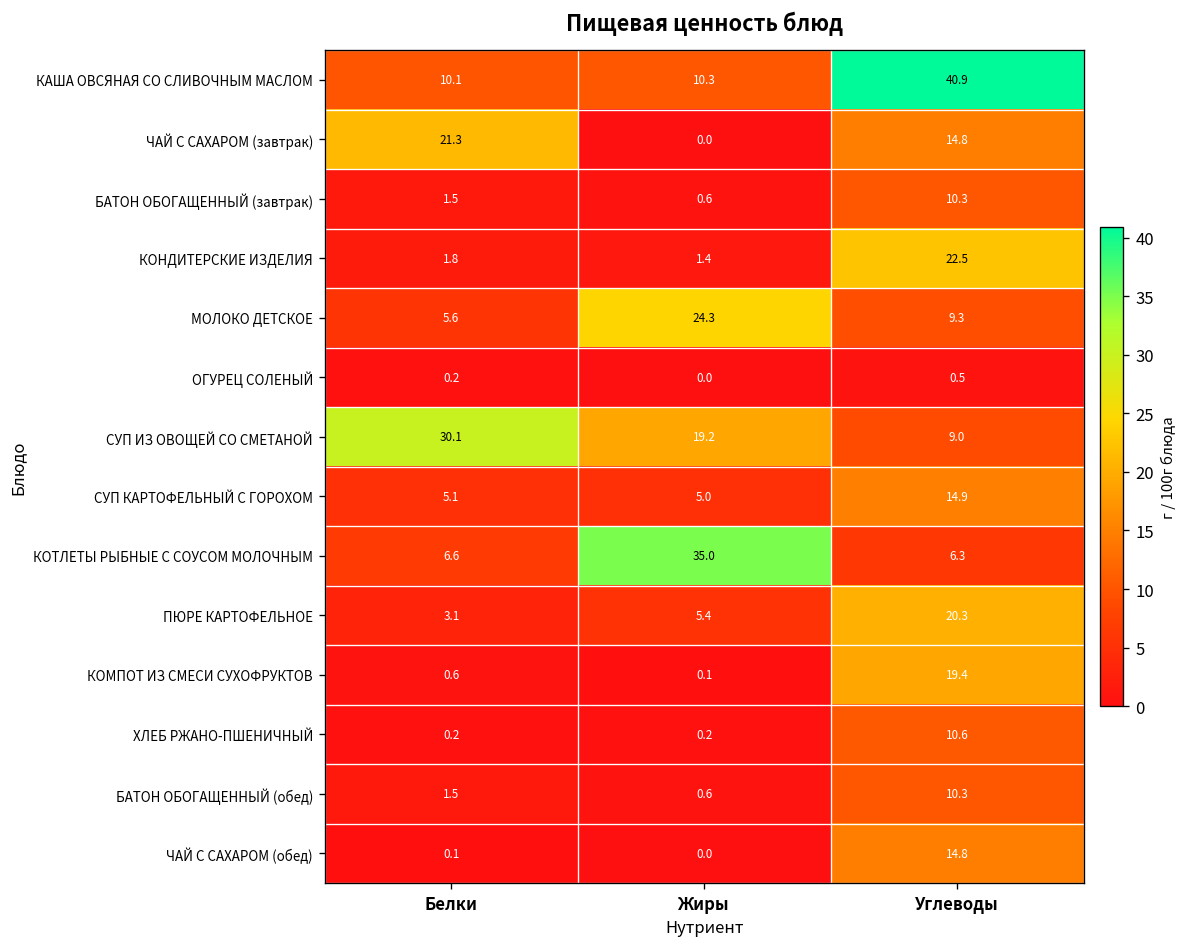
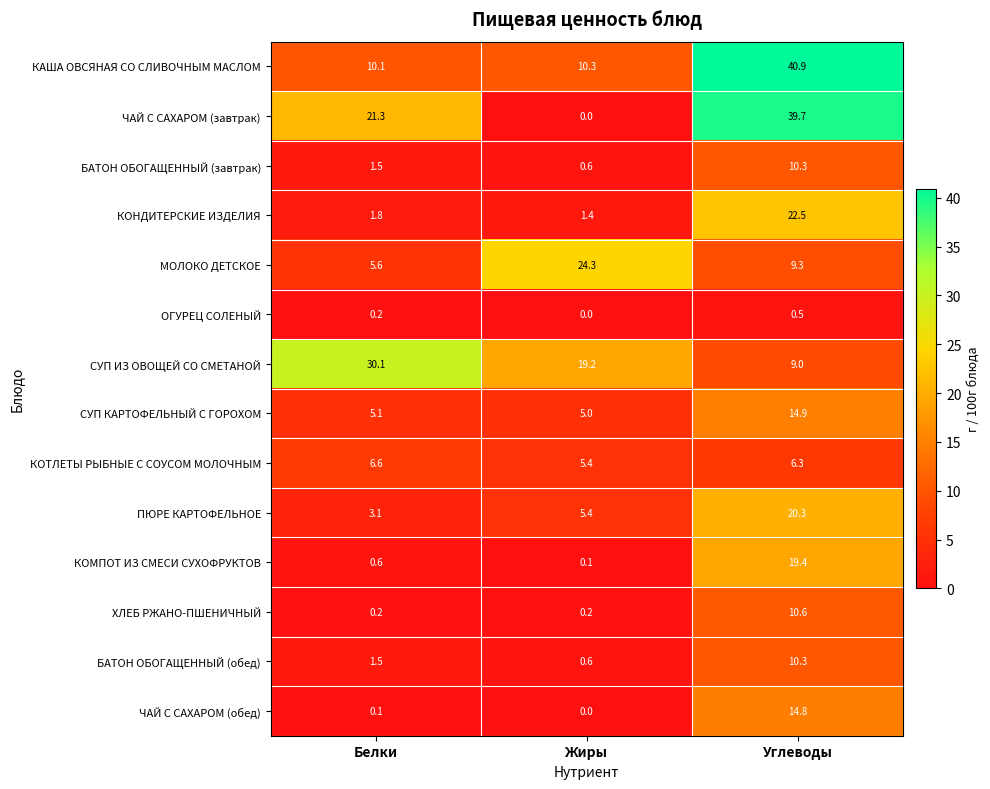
  {
    "КАША ОВСЯНАЯ СО СЛИВОЧНЫМ МАСЛОМ": {
      "Белки": 10.1,
      "Жиры": 10.3,
      "Углеводы": 40.9
    },
    "ЧАЙ С САХАРОМ (завтрак)": {
      "Белки": 21.3,
      "Жиры": 0.0,
-     "Углеводы": 14.8
+     "Углеводы": 39.7
    },
    "БАТОН ОБОГАЩЕННЫЙ (завтрак)": {
      "Белки": 1.5,
      "Жиры": 0.6,
      "Углеводы": 10.3
    },
    "КОНДИТЕРСКИЕ ИЗДЕЛИЯ": {
      "Белки": 1.8,
      "Жиры": 1.4,
      "Углеводы": 22.5
    },
    "МОЛОКО ДЕТСКОЕ": {
      "Белки": 5.6,
      "Жиры": 24.3,
      "Углеводы": 9.3
    },
    "ОГУРЕЦ СОЛЕНЫЙ": {
      "Белки": 0.2,
      "Жиры": 0.0,
      "Углеводы": 0.5
    },
    "СУП ИЗ ОВОЩЕЙ СО СМЕТАНОЙ": {
      "Белки": 30.1,
      "Жиры": 19.2,
      "Углеводы": 9.0
    },
    "СУП КАРТОФЕЛЬНЫЙ С ГОРОХОМ": {
      "Белки": 5.1,
      "Жиры": 5.0,
      "Углеводы": 14.9
    },
    "КОТЛЕТЫ РЫБНЫЕ С СОУСОМ МОЛОЧНЫМ": {
      "Белки": 6.6,
-     "Жиры": 35.0,
+     "Жиры": 5.4,
      "Углеводы": 6.3
    },
    "ПЮРЕ КАРТОФЕЛЬНОЕ": {
      "Белки": 3.1,
      "Жиры": 5.4,
      "Углеводы": 20.3
    },
    "КОМПОТ ИЗ СМЕСИ СУХОФРУКТОВ": {
      "Белки": 0.6,
      "Жиры": 0.1,
      "Углеводы": 19.4
    },
    "ХЛЕБ РЖАНО-ПШЕНИЧНЫЙ": {
      "Белки": 0.2,
      "Жиры": 0.2,
      "Углеводы": 10.6
    },
    "БАТОН ОБОГАЩЕННЫЙ (обед)": {
      "Белки": 1.5,
      "Жиры": 0.6,
      "Углеводы": 10.3
    },
    "ЧАЙ С САХАРОМ (обед)": {
      "Белки": 0.1,
      "Жиры": 0.0,
      "Углеводы": 14.8
    }
  }
